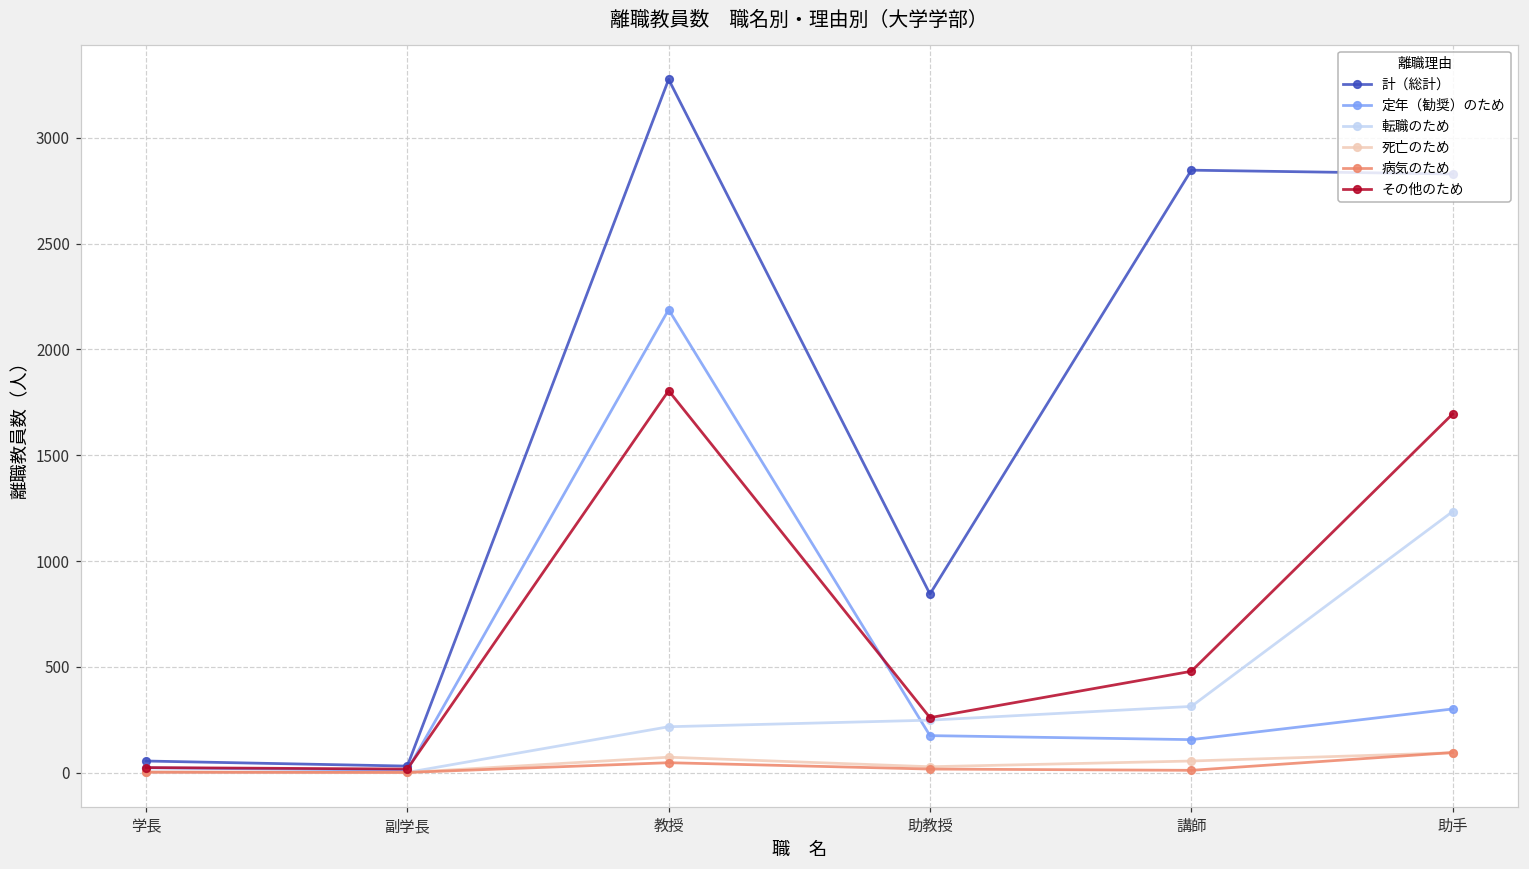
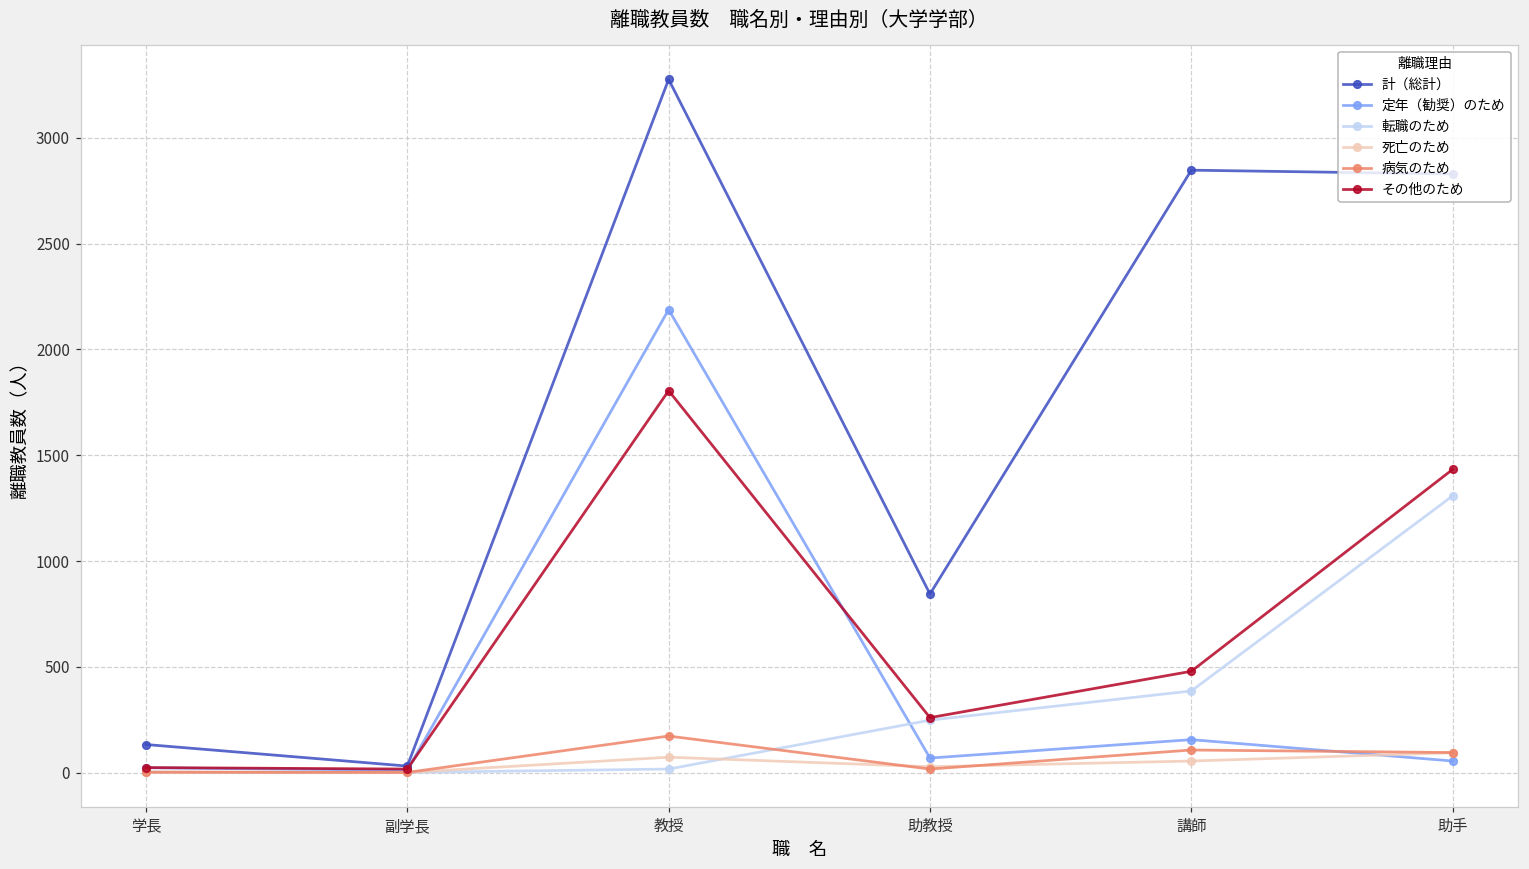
  {
    "計（総計）": {
-     "学長": 60,
+     "学長": 130,
      "副学長": 30,
      "教授": 3280,
      "助教授": 840,
      "講師": 2850
    },
    "定年（勧奨）のため": {
      "教授": 2190,
-     "助教授": 180,
+     "助教授": 70,
      "講師": 160,
-     "助手": 300
+     "助手": 60
    },
    "転職のため": {
-     "教授": 220,
-     "講師": 310,
-     "助手": 1230
+     "教授": 20,
+     "講師": 390,
+     "助手": 1310
    },
    "死亡のため": {
      "教授": 70,
      "講師": 60
    },
    "病気のため": {
-     "教授": 50,
-     "講師": 10
+     "教授": 170,
+     "講師": 110
    },
    "その他のため": {
      "教授": 1810,
      "講師": 480,
-     "助手": 1700
+     "助手": 1430
    }
  }
